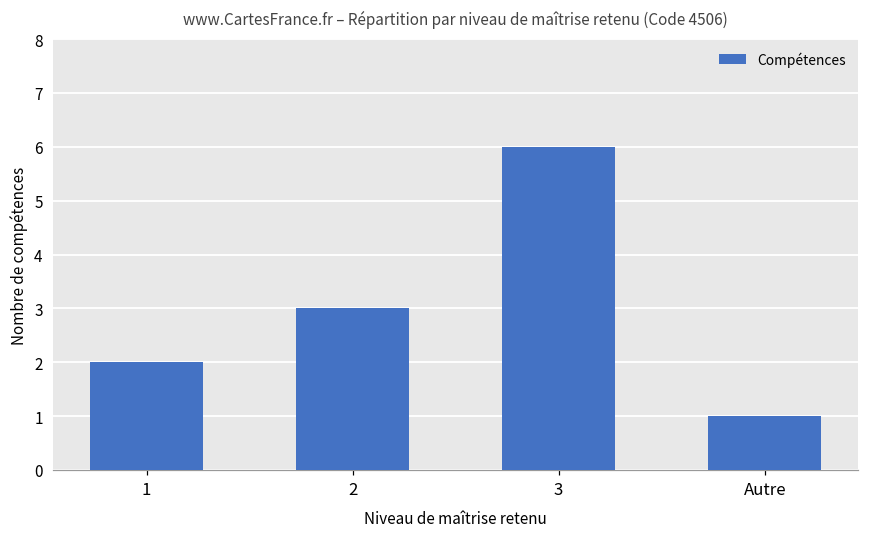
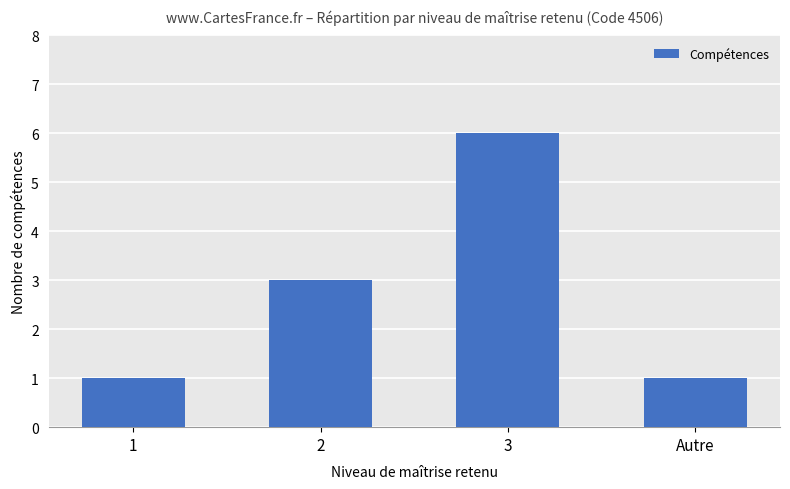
  {
-   "1": 2,
+   "1": 1,
    "2": 3,
    "3": 6,
    "Autre": 1
  }
